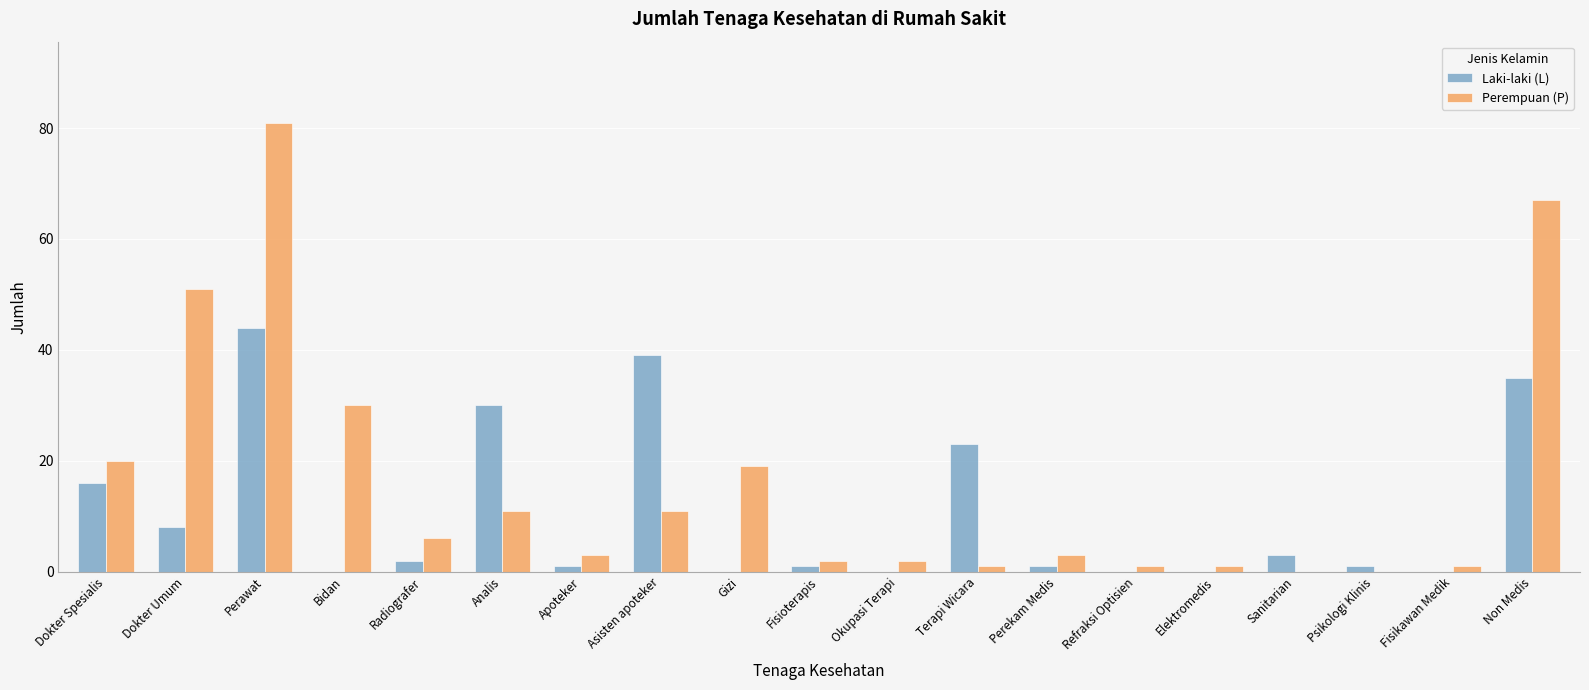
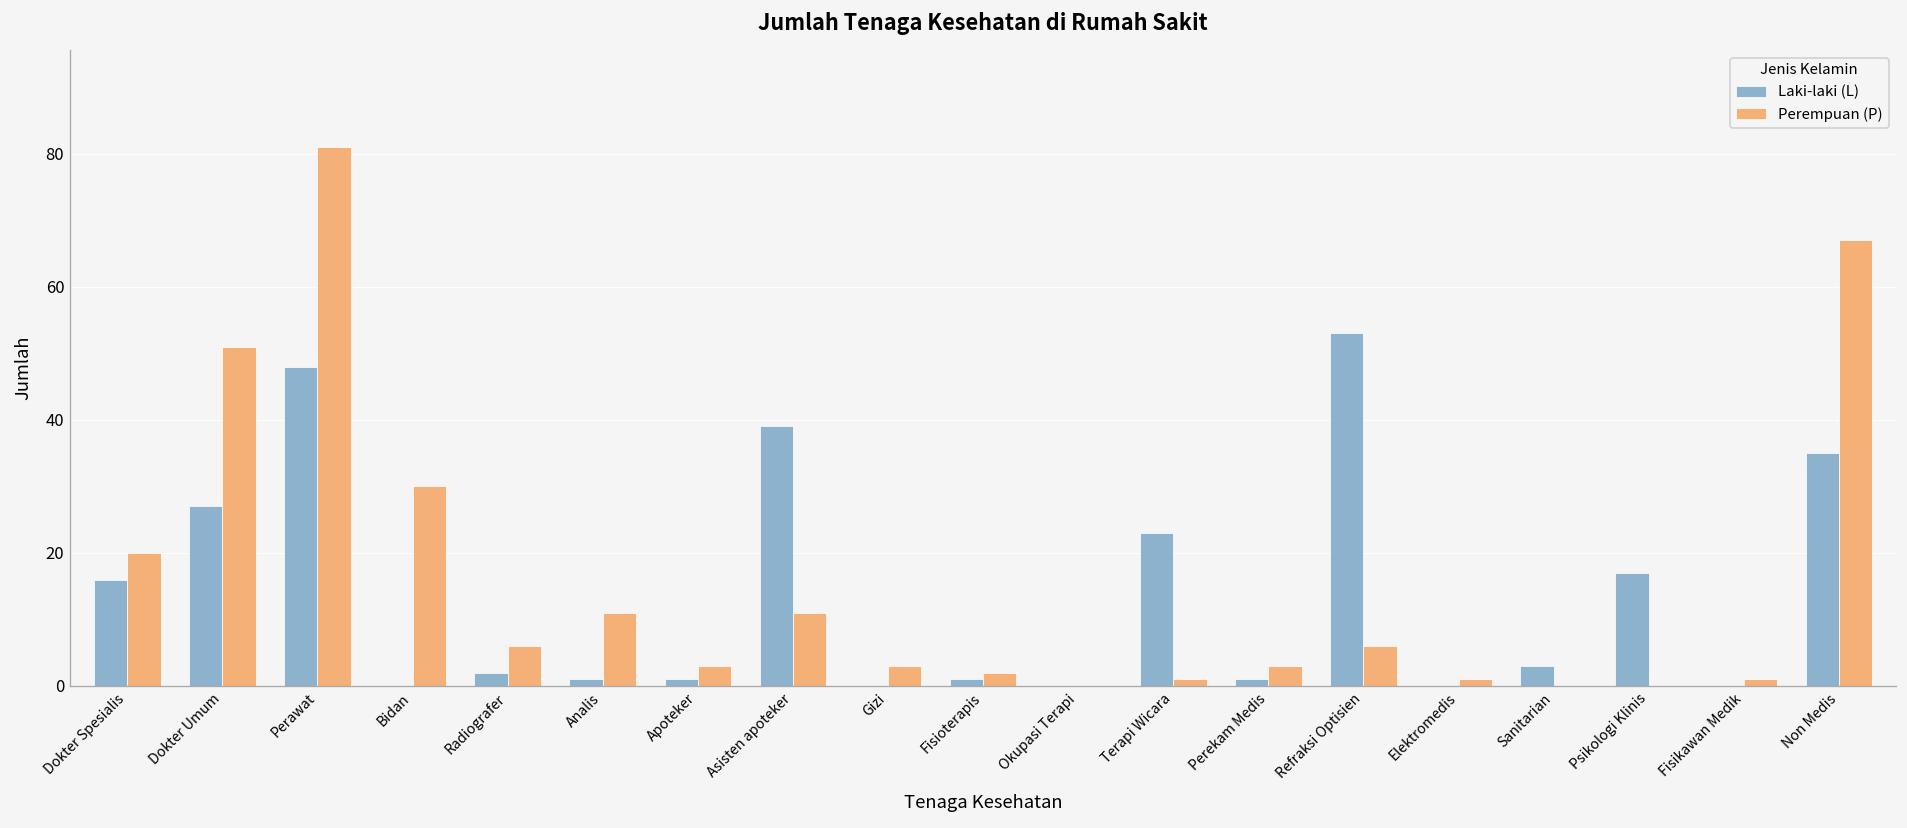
  {
    "Laki-laki (L)": {
      "Dokter Spesialis": 16,
-     "Dokter Umum": 8,
-     "Perawat": 44,
+     "Dokter Umum": 27,
+     "Perawat": 48,
      "Bidan": 0,
      "Radiografer": 2,
-     "Analis": 30,
+     "Analis": 1,
      "Apoteker": 1,
      "Asisten apoteker": 39,
      "Gizi": 0,
      "Fisioterapis": 1,
      "Okupasi Terapi": 0,
      "Terapi Wicara": 23,
      "Perekam Medis": 1,
-     "Refraksi Optisien": 0,
+     "Refraksi Optisien": 53,
      "Elektromedis": 0,
      "Sanitarian": 3,
-     "Psikologi Klinis": 1,
+     "Psikologi Klinis": 17,
      "Fisikawan Medik": 0,
      "Non Medis": 35
    },
    "Perempuan (P)": {
      "Dokter Spesialis": 20,
      "Dokter Umum": 51,
      "Perawat": 81,
      "Bidan": 30,
      "Radiografer": 6,
      "Analis": 11,
      "Apoteker": 3,
      "Asisten apoteker": 11,
-     "Gizi": 19,
+     "Gizi": 3,
      "Fisioterapis": 2,
-     "Okupasi Terapi": 2,
+     "Okupasi Terapi": 0,
      "Terapi Wicara": 1,
      "Perekam Medis": 3,
-     "Refraksi Optisien": 1,
+     "Refraksi Optisien": 6,
      "Elektromedis": 1,
      "Sanitarian": 0,
      "Psikologi Klinis": 0,
      "Fisikawan Medik": 1,
      "Non Medis": 67
    }
  }
